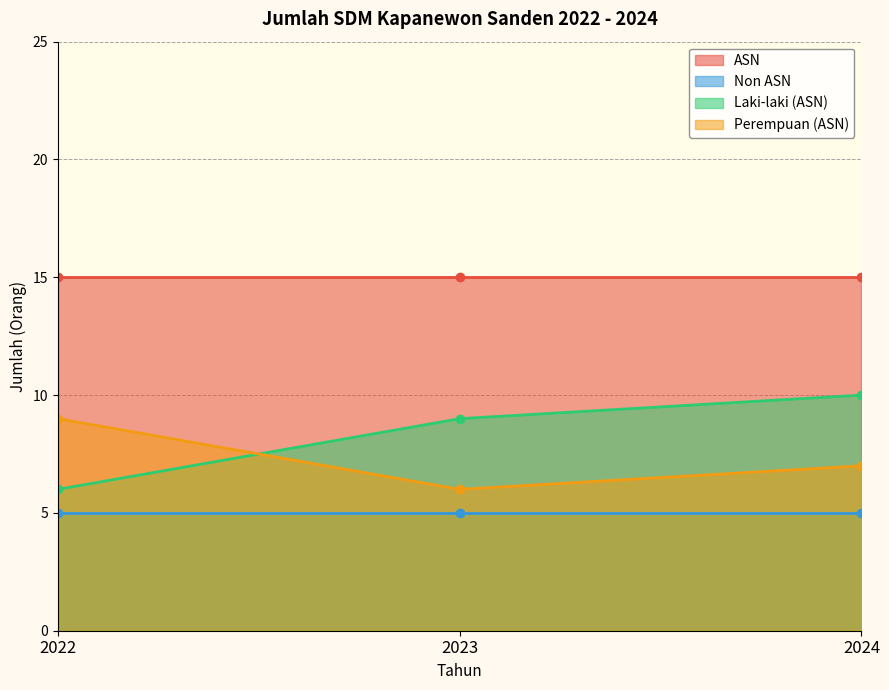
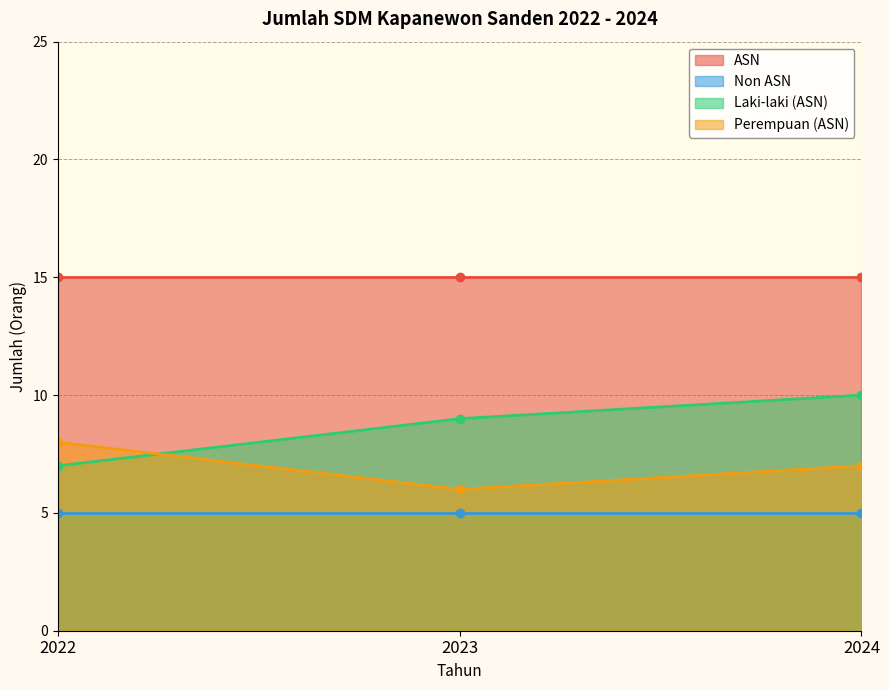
  {
    "ASN": {
      "2022": 15,
      "2023": 15,
      "2024": 15
    },
    "Non ASN": {
      "2022": 5,
      "2023": 5,
      "2024": 5
    },
    "Laki-laki (ASN)": {
-     "2022": 6,
+     "2022": 7,
      "2023": 9,
      "2024": 10
    },
    "Perempuan (ASN)": {
-     "2022": 9,
+     "2022": 8,
      "2023": 6,
      "2024": 7
    }
  }
